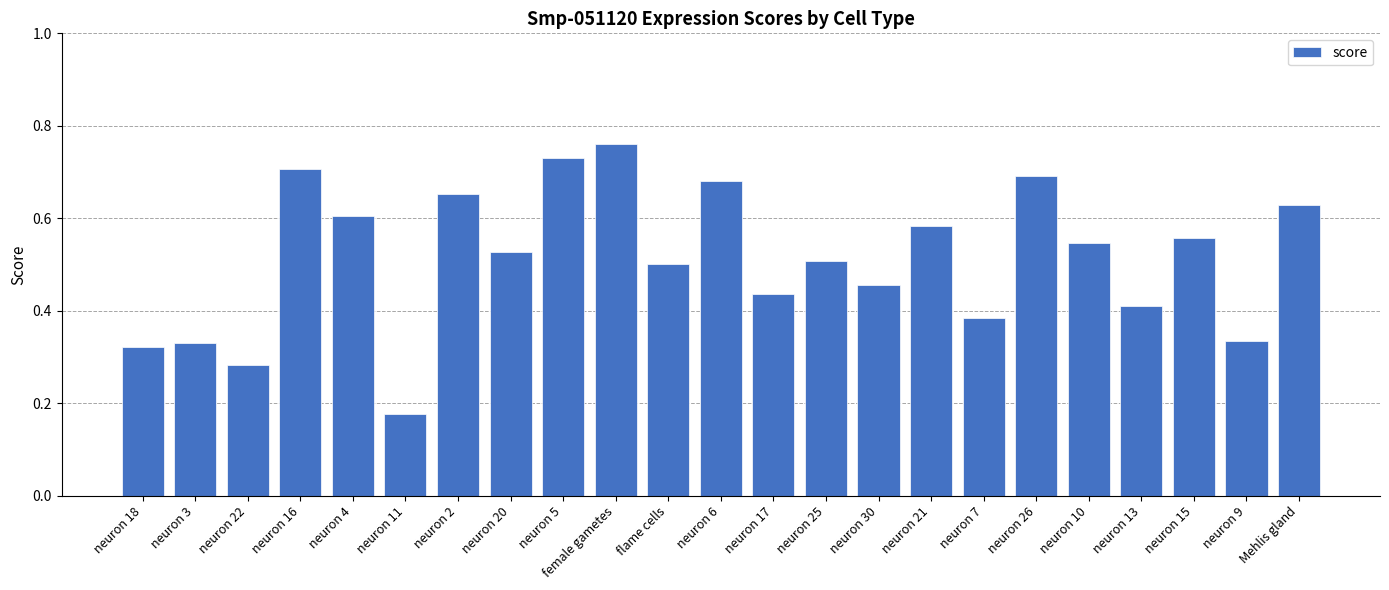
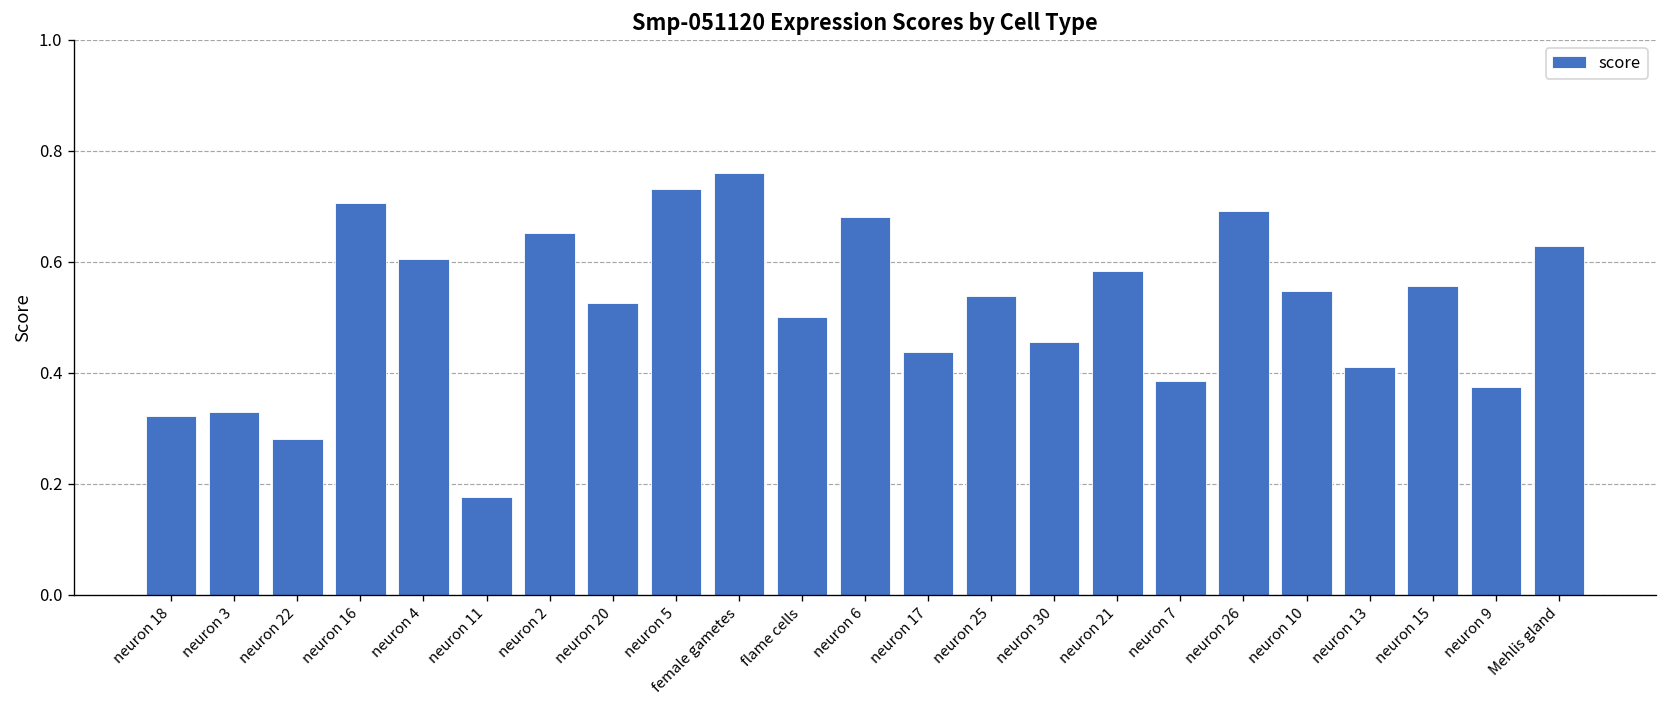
  {
    "neuron 18": 0.32,
    "neuron 3": 0.33,
    "neuron 22": 0.28,
    "neuron 16": 0.71,
    "neuron 4": 0.60,
    "neuron 11": 0.18,
    "neuron 2": 0.65,
    "neuron 20": 0.53,
    "neuron 5": 0.73,
    "female gametes": 0.76,
    "flame cells": 0.50,
    "neuron 6": 0.68,
    "neuron 17": 0.44,
-   "neuron 25": 0.51,
+   "neuron 25": 0.54,
    "neuron 30": 0.46,
    "neuron 21": 0.58,
    "neuron 7": 0.38,
    "neuron 26": 0.69,
    "neuron 10": 0.55,
    "neuron 13": 0.41,
    "neuron 15": 0.56,
-   "neuron 9": 0.34,
+   "neuron 9": 0.37,
    "Mehlis gland": 0.63
  }
